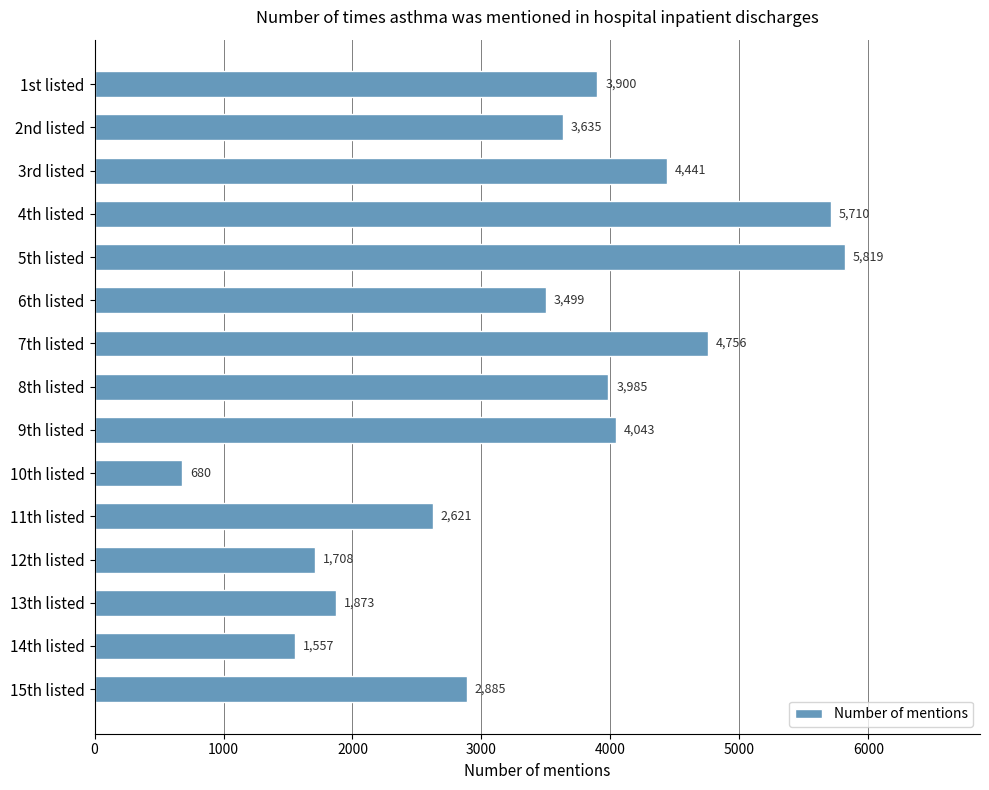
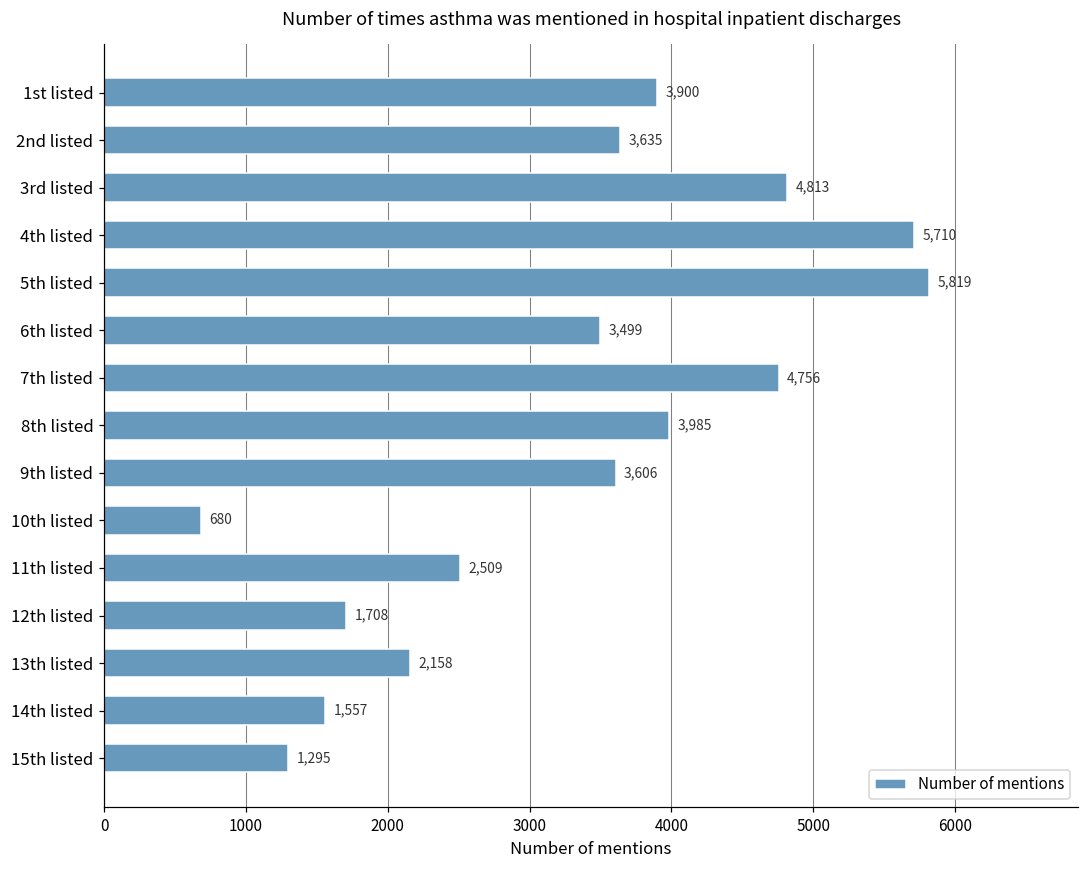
  {
    "1st listed": "3,900",
    "2nd listed": "3,635",
-   "3rd listed": "4,441",
+   "3rd listed": "4,813",
    "4th listed": "5,710",
    "5th listed": "5,819",
    "6th listed": "3,499",
    "7th listed": "4,756",
    "8th listed": "3,985",
-   "9th listed": "4,043",
+   "9th listed": "3,606",
    "10th listed": "680",
-   "11th listed": "2,621",
+   "11th listed": "2,509",
    "12th listed": "1,708",
-   "13th listed": "1,873",
+   "13th listed": "2,158",
    "14th listed": "1,557",
-   "15th listed": "2,885"
+   "15th listed": "1,295"
  }
